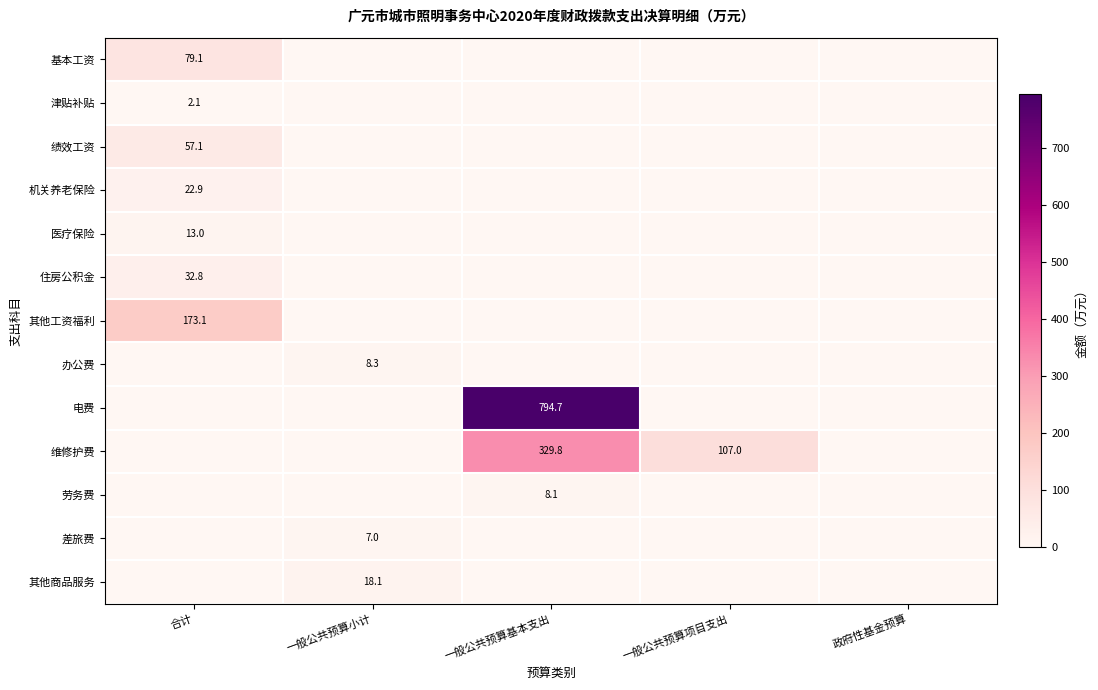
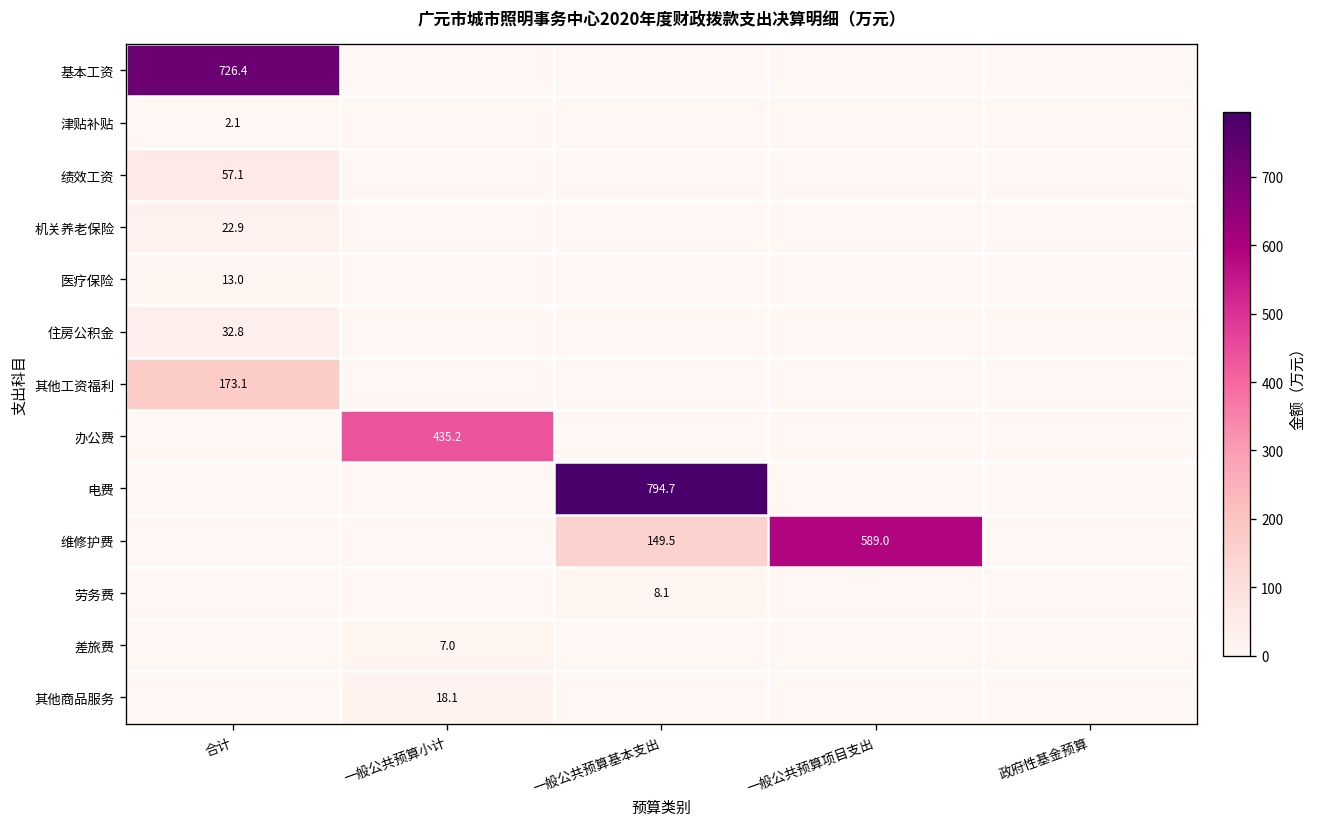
  {
    "基本工资": {
-     "合计": 79.1
+     "合计": 726.4
    },
    "津贴补贴": {
      "合计": 2.1
    },
    "绩效工资": {
      "合计": 57.1
    },
    "机关养老保险": {
      "合计": 22.9
    },
    "医疗保险": {
      "合计": 13.0
    },
    "住房公积金": {
      "合计": 32.8
    },
    "其他工资福利": {
      "合计": 173.1
    },
    "办公费": {
-     "一般公共预算小计": 8.3
+     "一般公共预算小计": 435.2
    },
    "电费": {
      "一般公共预算基本支出": 794.7
    },
    "维修护费": {
-     "一般公共预算基本支出": 329.8,
-     "一般公共预算项目支出": 107.0
+     "一般公共预算基本支出": 149.5,
+     "一般公共预算项目支出": 589.0
    },
    "劳务费": {
      "一般公共预算基本支出": 8.1
    },
    "差旅费": {
      "一般公共预算小计": 7.0
    },
    "其他商品服务": {
      "一般公共预算小计": 18.1
    }
  }
